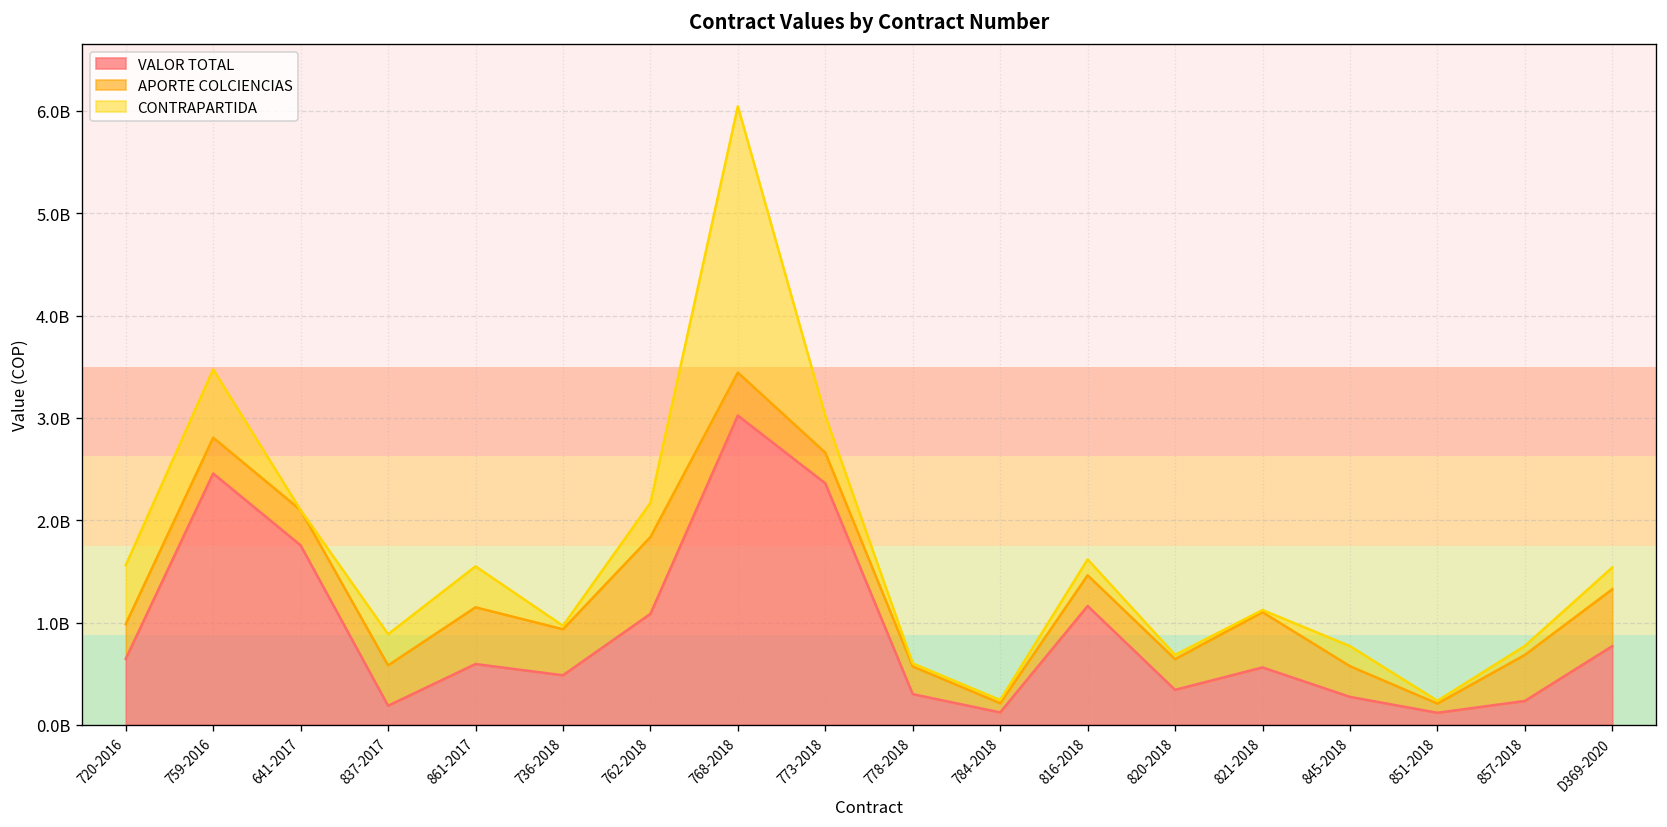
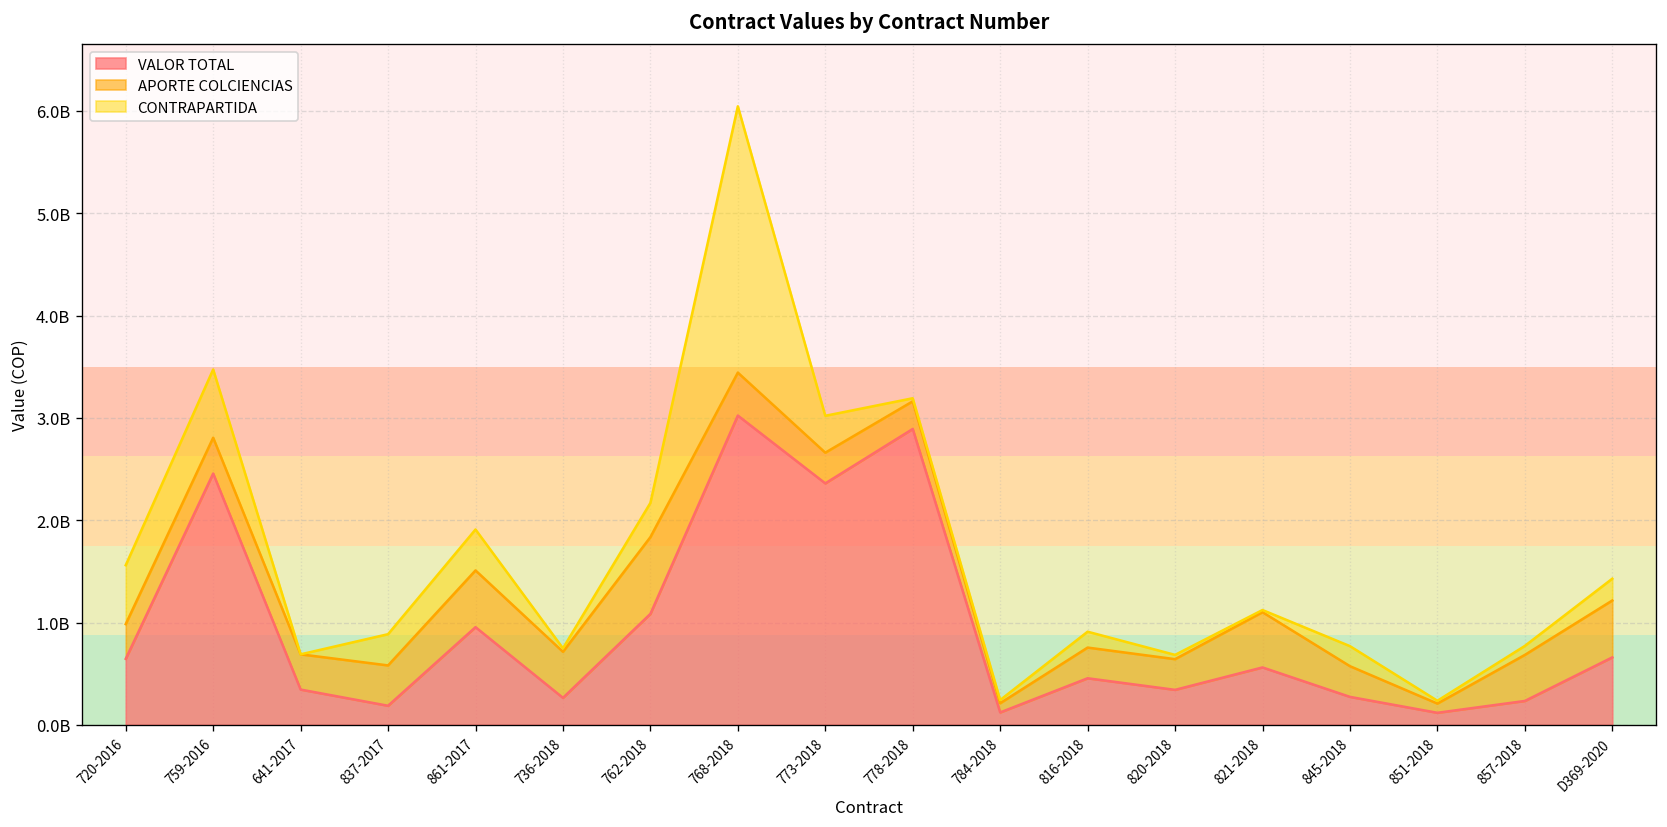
  {
    "VALOR TOTAL": {
      "720-2016": 600000000,
      "759-2016": 2500000000,
-     "641-2017": 1800000000,
+     "641-2017": 300000000,
      "837-2017": 200000000,
-     "861-2017": 600000000,
-     "736-2018": 500000000,
+     "861-2017": 1000000000,
+     "736-2018": 300000000,
      "762-2018": 1100000000,
      "768-2018": 3000000000,
      "773-2018": 2400000000,
-     "778-2018": 300000000,
+     "778-2018": 2900000000,
      "784-2018": 100000000,
-     "816-2018": 1200000000,
+     "816-2018": 500000000,
      "820-2018": 300000000,
      "821-2018": 600000000,
      "845-2018": 300000000,
      "851-2018": 100000000,
      "857-2018": 200000000,
-     "D369-2020": 800000000
+     "D369-2020": 700000000
    }
  }
